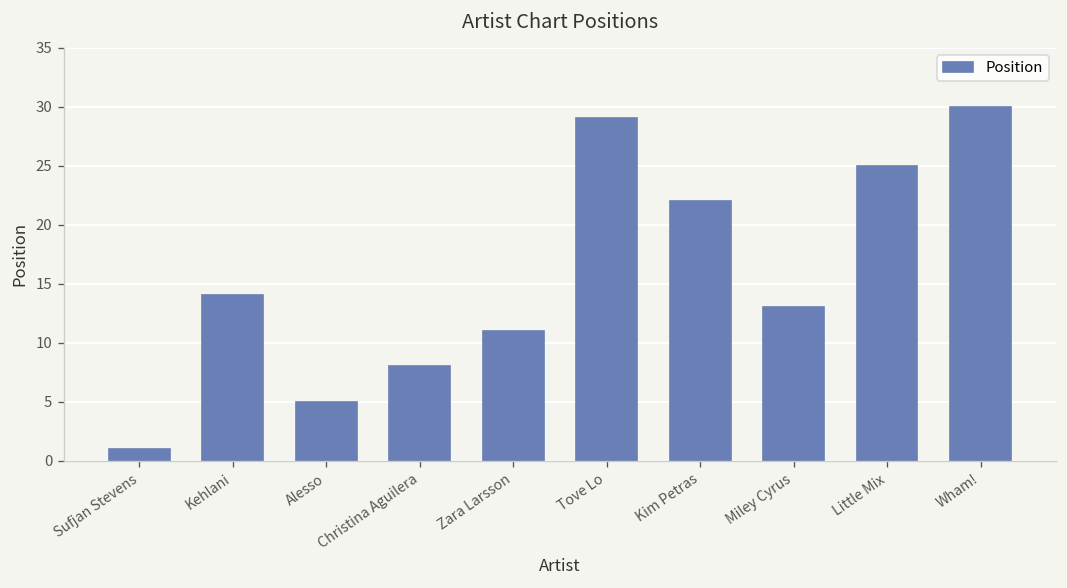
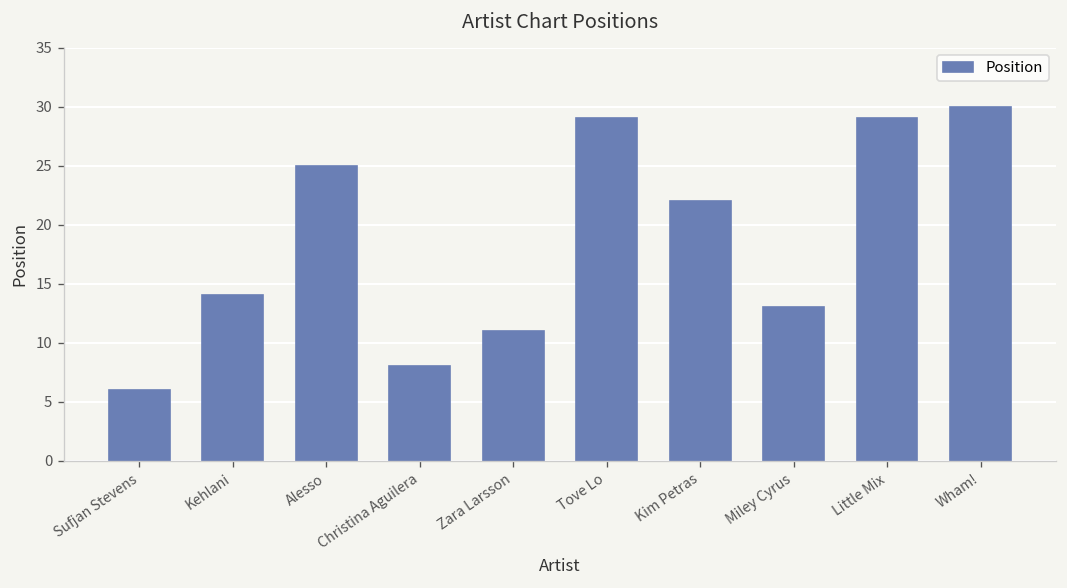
  {
-   "Sufjan Stevens": 1,
+   "Sufjan Stevens": 6,
    "Kehlani": 14,
-   "Alesso": 5,
+   "Alesso": 25,
    "Christina Aguilera": 8,
    "Zara Larsson": 11,
    "Tove Lo": 29,
    "Kim Petras": 22,
    "Miley Cyrus": 13,
-   "Little Mix": 25,
+   "Little Mix": 29,
    "Wham!": 30
  }
